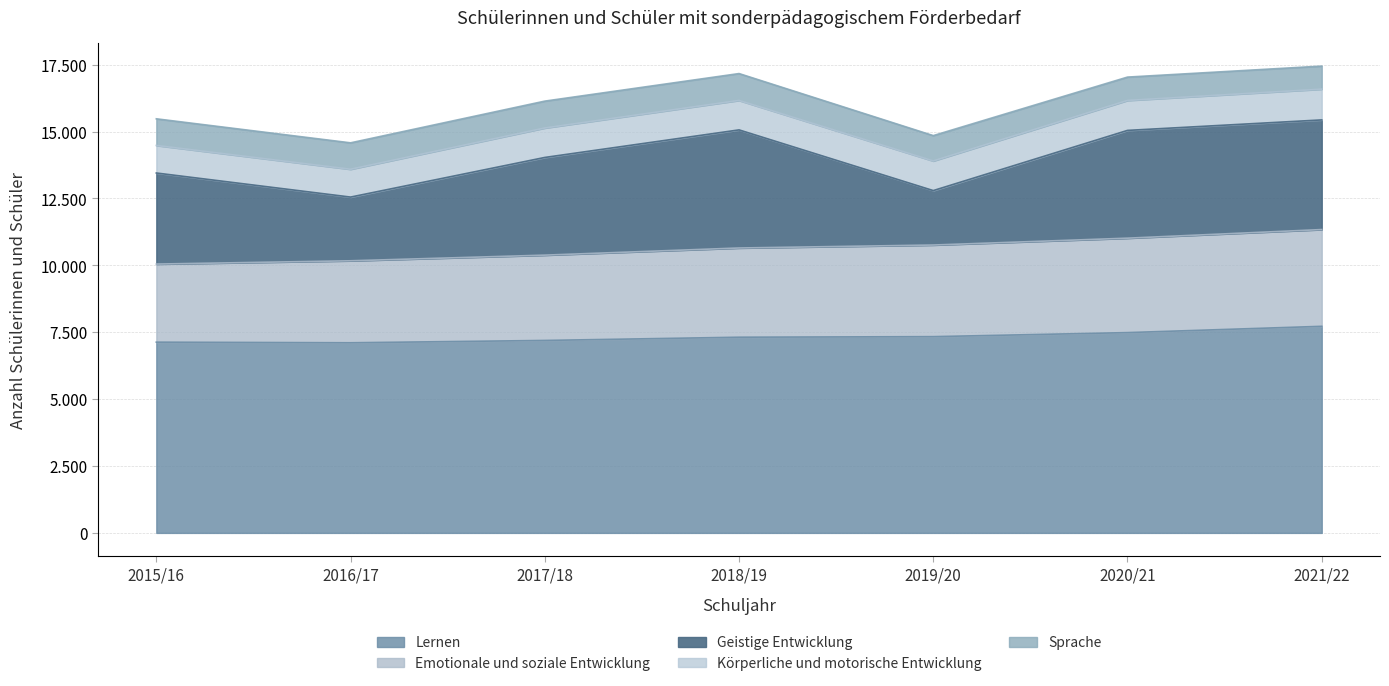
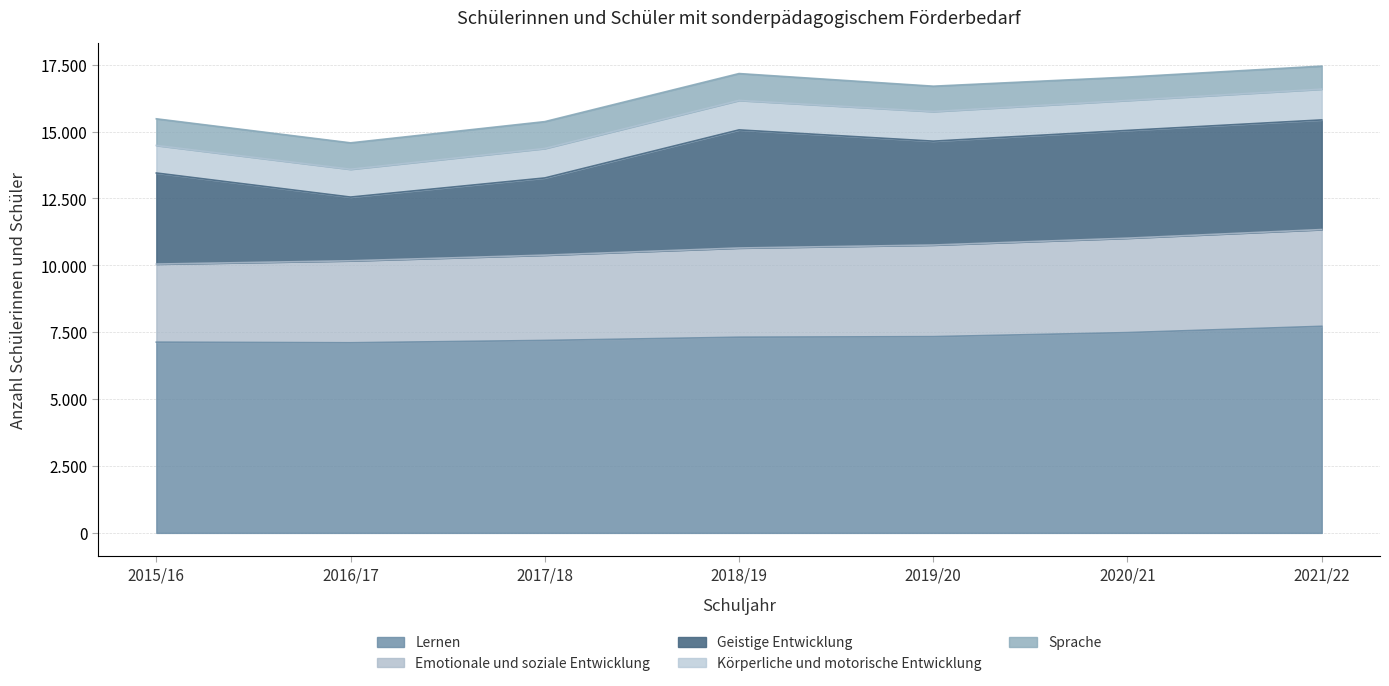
  {
    "Geistige Entwicklung": {
      "2015/16": 3.4,
      "2016/17": 2.4,
-     "2017/18": 3.7,
+     "2017/18": 2.9,
      "2018/19": 4.4,
-     "2019/20": 2.0,
+     "2019/20": 3.9,
      "2020/21": 4.0,
      "2021/22": 4.1
    }
  }
